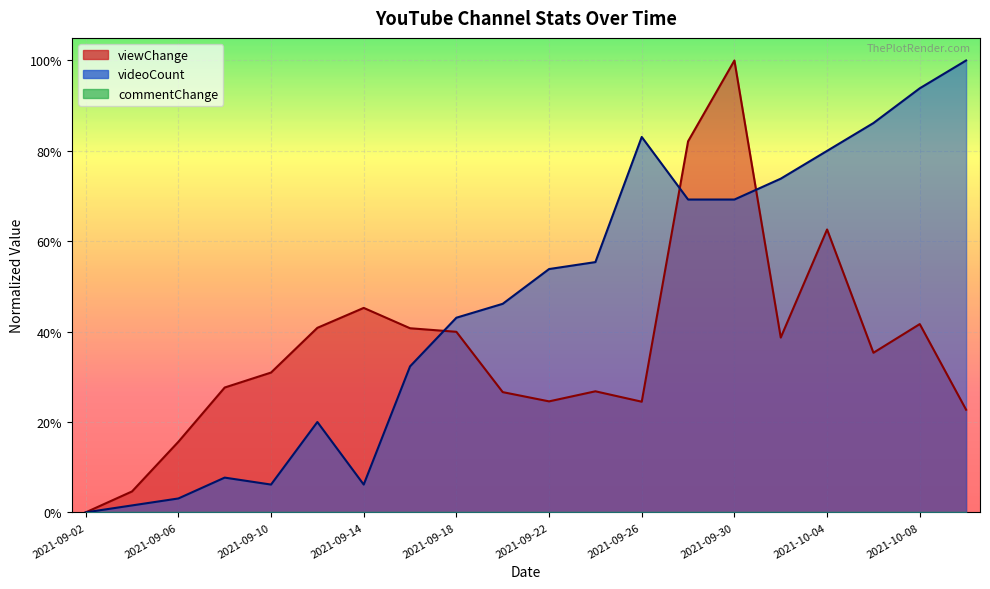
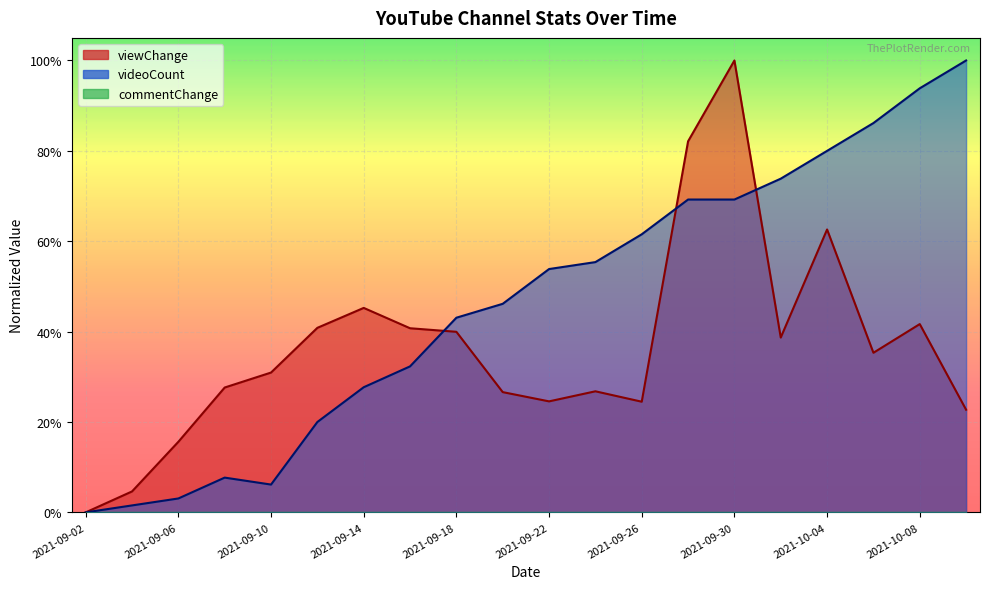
  {
    "viewChange": {
      "2021-09-06": "16%",
      "2021-09-10": "31%",
      "2021-09-14": "45%",
      "2021-09-18": "40%",
      "2021-09-22": "25%",
      "2021-09-26": "24%",
      "2021-09-30": "100%",
      "2021-10-04": "63%",
      "2021-10-08": "42%"
    },
    "videoCount": {
      "2021-09-06": "3%",
      "2021-09-10": "6%",
-     "2021-09-14": "6%",
+     "2021-09-14": "28%",
      "2021-09-18": "43%",
      "2021-09-22": "54%",
-     "2021-09-26": "83%",
+     "2021-09-26": "62%",
      "2021-09-30": "69%",
      "2021-10-04": "80%",
      "2021-10-08": "94%"
    },
    "commentChange": {
      "2021-09-06": "0%",
      "2021-09-10": "0%",
      "2021-09-14": "0%",
      "2021-09-18": "0%",
      "2021-09-22": "0%",
      "2021-09-26": "0%",
      "2021-09-30": "0%",
      "2021-10-04": "0%",
      "2021-10-08": "0%"
    }
  }
